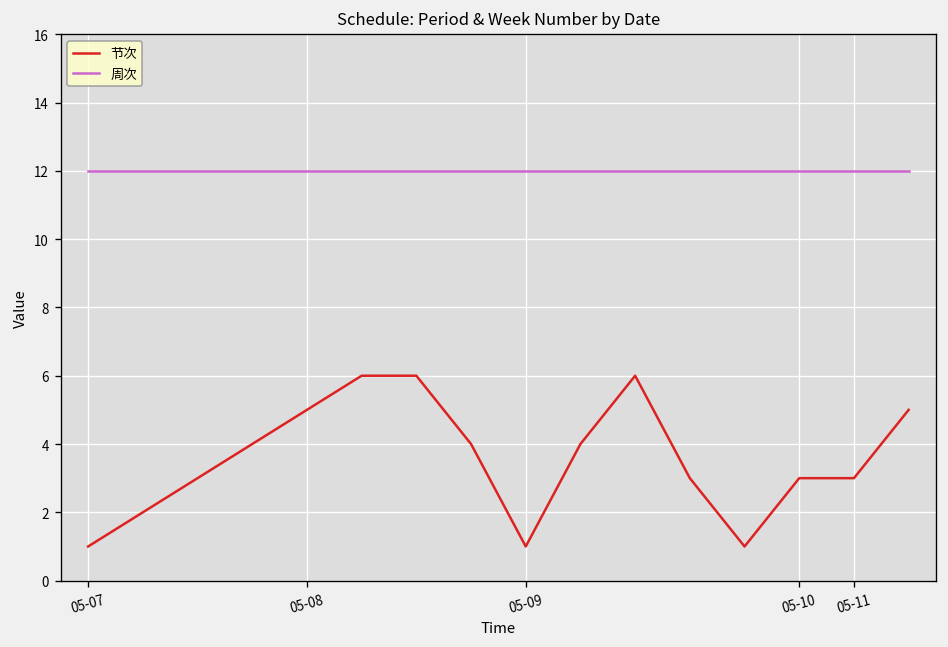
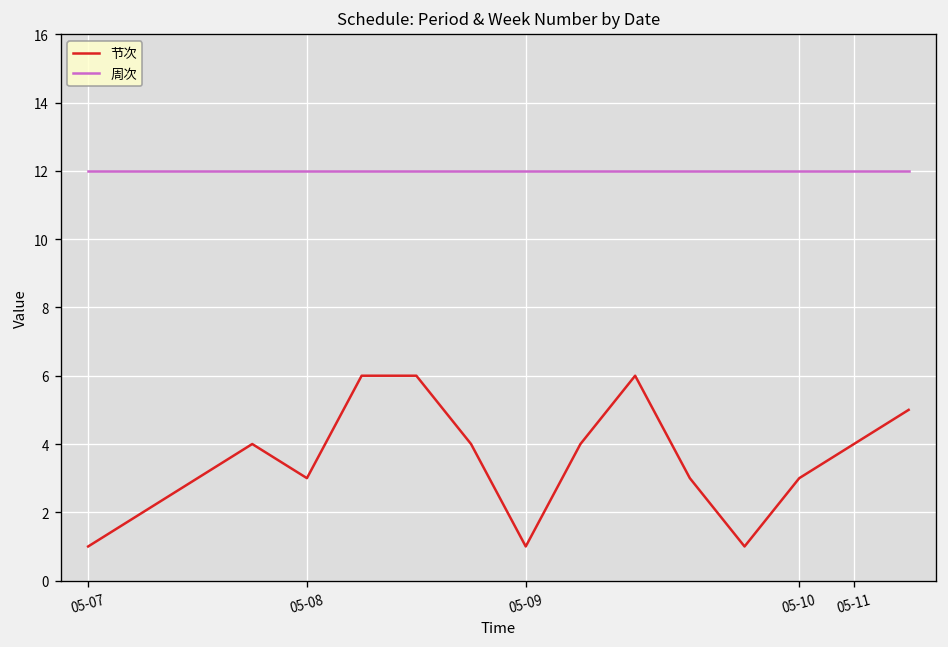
  {
    "节次": {
      "05-07": 1,
-     "05-08": 5,
+     "05-08": 3,
      "05-09": 1,
      "05-10": 3,
-     "05-11": 3
+     "05-11": 4
    },
    "周次": {
      "05-07": 12,
      "05-08": 12,
      "05-09": 12,
      "05-10": 12,
      "05-11": 12
    }
  }
